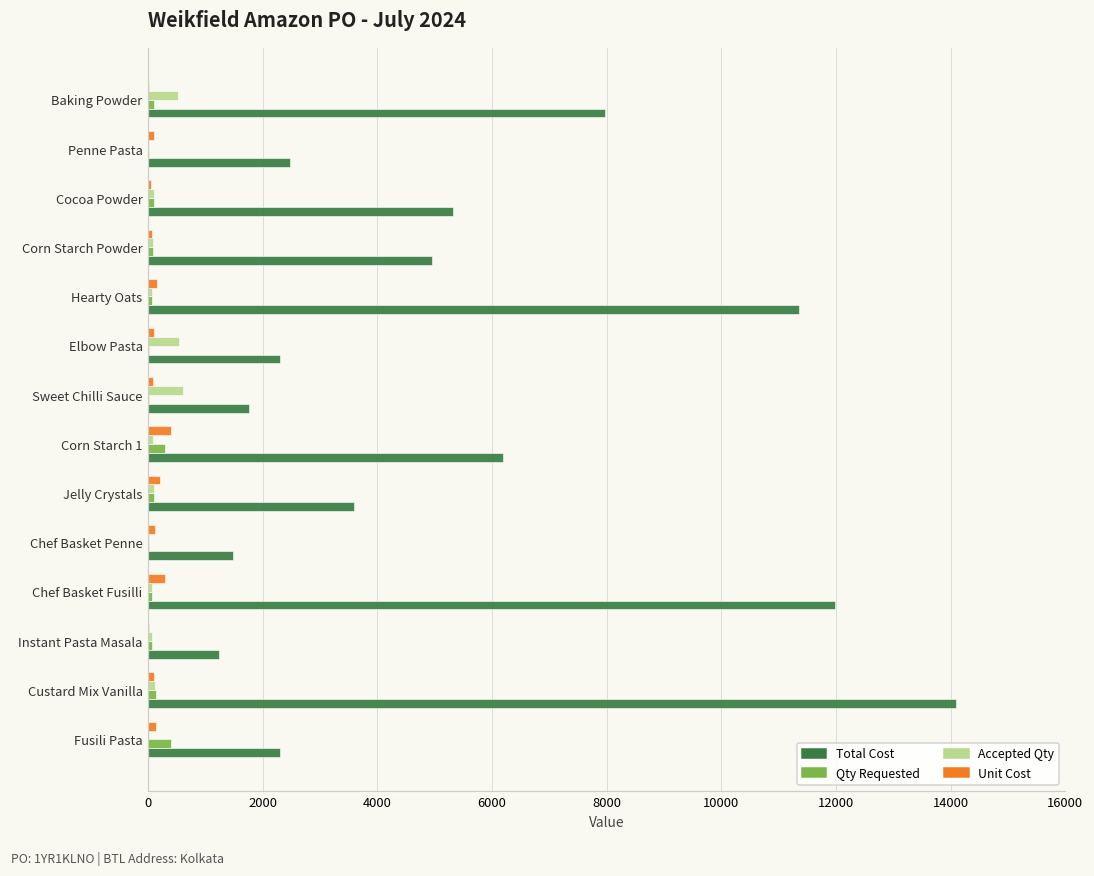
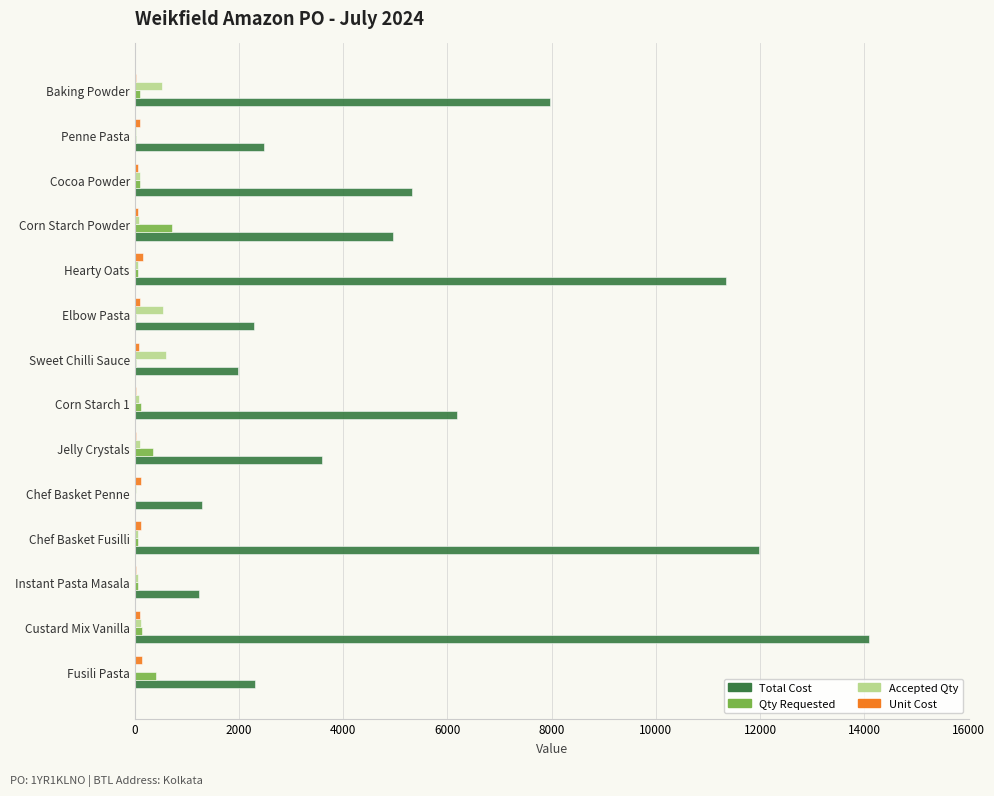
  {
    "Total Cost": {
      "Baking Powder": 8000,
      "Penne Pasta": 2500,
      "Cocoa Powder": 5300,
      "Corn Starch Powder": 4900,
      "Hearty Oats": 11400,
      "Elbow Pasta": 2300,
-     "Sweet Chilli Sauce": 1800,
+     "Sweet Chilli Sauce": 2000,
      "Corn Starch 1": 6200,
      "Jelly Crystals": 3600,
-     "Chef Basket Penne": 1500,
+     "Chef Basket Penne": 1300,
      "Chef Basket Fusilli": 12000,
      "Instant Pasta Masala": 1200,
      "Custard Mix Vanilla": 14100,
      "Fusili Pasta": 2300
    },
    "Qty Requested": {
      "Baking Powder": 100,
      "Cocoa Powder": 100,
-     "Corn Starch Powder": 100,
+     "Corn Starch Powder": 700,
      "Hearty Oats": 100,
-     "Corn Starch 1": 300,
-     "Jelly Crystals": 100,
+     "Corn Starch 1": 100,
+     "Jelly Crystals": 400,
      "Chef Basket Fusilli": 100,
      "Instant Pasta Masala": 100,
      "Custard Mix Vanilla": 100,
      "Fusili Pasta": 400
    },
    "Accepted Qty": {
      "Baking Powder": 500,
      "Cocoa Powder": 100,
      "Corn Starch Powder": 100,
      "Hearty Oats": 100,
      "Elbow Pasta": 500,
      "Sweet Chilli Sauce": 600,
      "Corn Starch 1": 100,
      "Jelly Crystals": 100,
      "Chef Basket Fusilli": 100,
      "Instant Pasta Masala": 100,
      "Custard Mix Vanilla": 100
    },
    "Unit Cost": {
      "Penne Pasta": 100,
      "Cocoa Powder": 100,
      "Corn Starch Powder": 100,
      "Hearty Oats": 200,
      "Elbow Pasta": 100,
      "Sweet Chilli Sauce": 100,
-     "Corn Starch 1": 400,
-     "Jelly Crystals": 200,
+     "Corn Starch 1": 0,
+     "Jelly Crystals": 0,
      "Chef Basket Penne": 100,
-     "Chef Basket Fusilli": 300,
+     "Chef Basket Fusilli": 100,
      "Custard Mix Vanilla": 100,
      "Fusili Pasta": 100
    }
  }
